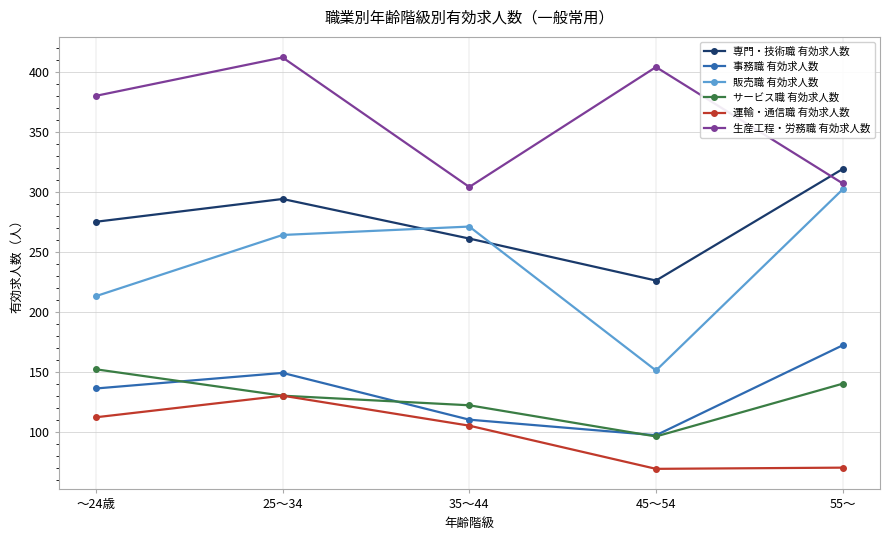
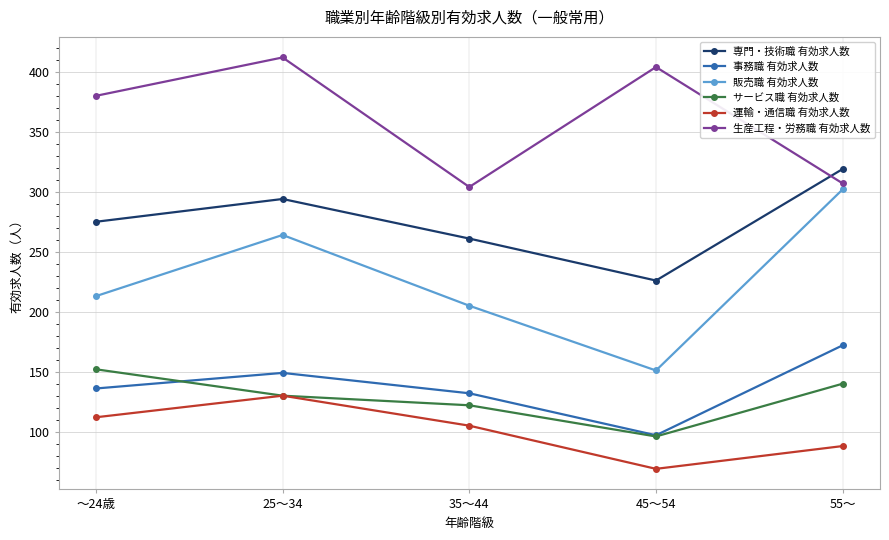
  {
    "専門・技術職 有効求人数": {
      "～24歳": 275,
      "25～34": 294,
      "35～44": 261,
      "45～54": 226,
      "55～": 319
    },
    "事務職 有効求人数": {
      "～24歳": 136,
      "25～34": 149,
-     "35～44": 110,
+     "35～44": 132,
      "55～": 172
    },
    "販売職 有効求人数": {
      "～24歳": 213,
      "25～34": 264,
-     "35～44": 271,
+     "35～44": 205,
      "45～54": 151,
      "55～": 302
    },
    "サービス職 有効求人数": {
      "～24歳": 152,
      "35～44": 122,
      "55～": 140
    },
    "運輸・通信職 有効求人数": {
      "～24歳": 112,
      "35～44": 105,
      "45～54": 69,
-     "55～": 70
+     "55～": 88
    },
    "生産工程・労務職 有効求人数": {
      "～24歳": 380,
      "25～34": 412,
      "35～44": 304,
      "45～54": 404,
      "55～": 307
    }
  }
